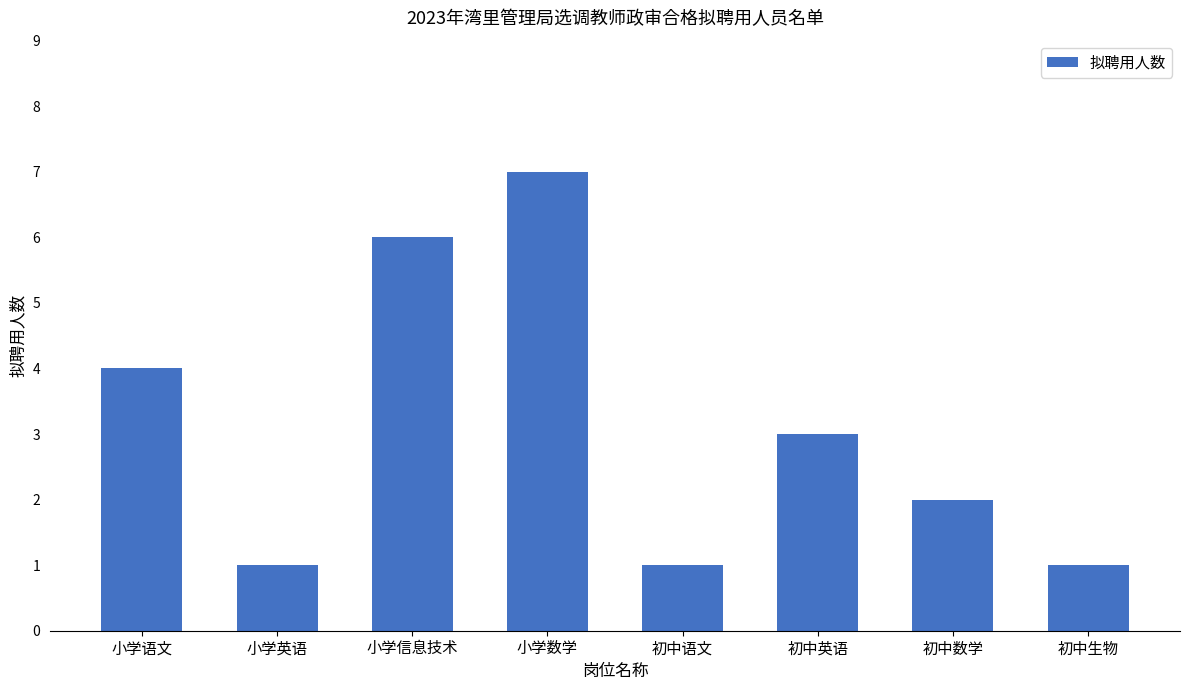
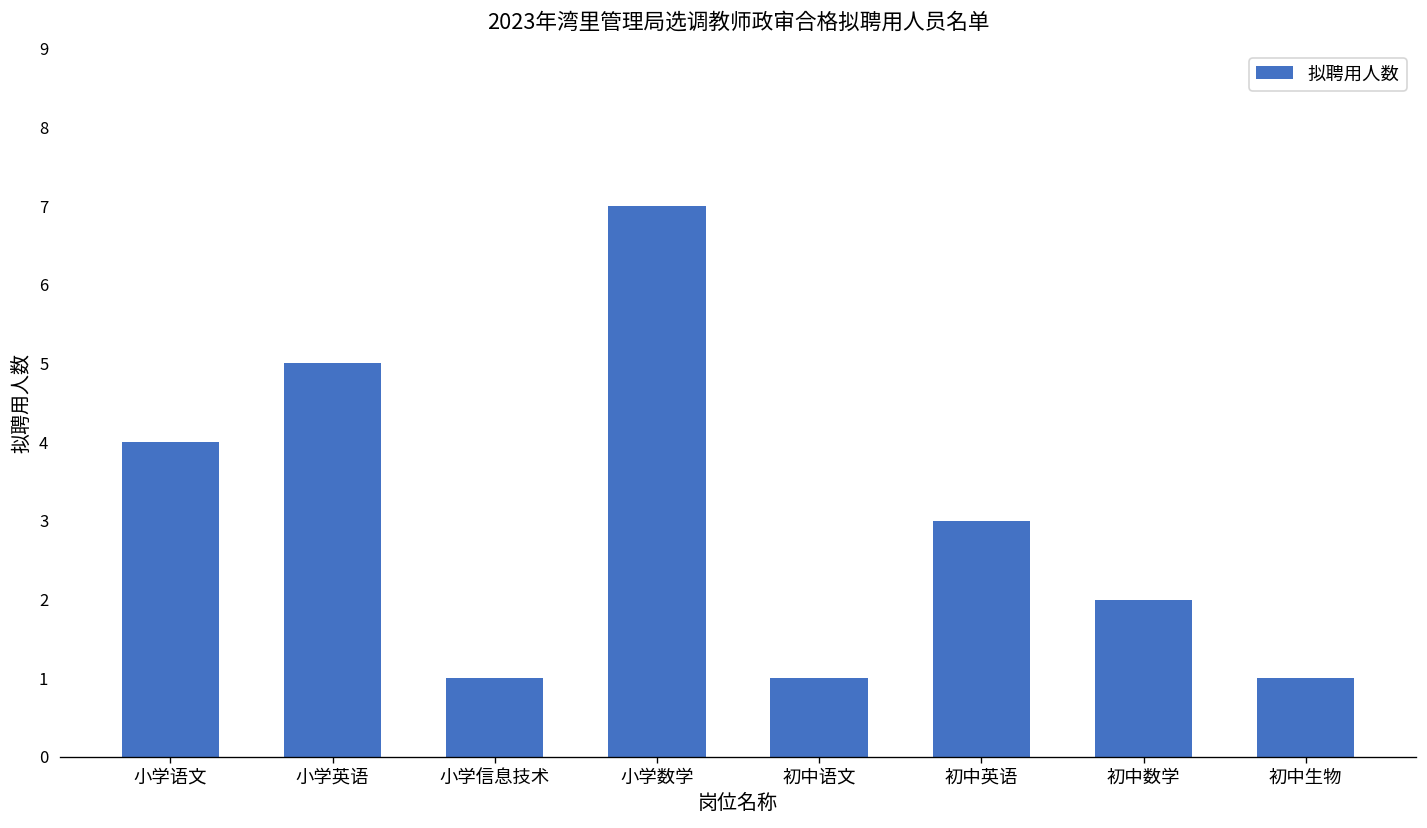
  {
    "小学语文": 4,
-   "小学英语": 1,
-   "小学信息技术": 6,
+   "小学英语": 5,
+   "小学信息技术": 1,
    "小学数学": 7,
    "初中语文": 1,
    "初中英语": 3,
    "初中数学": 2,
    "初中生物": 1
  }
